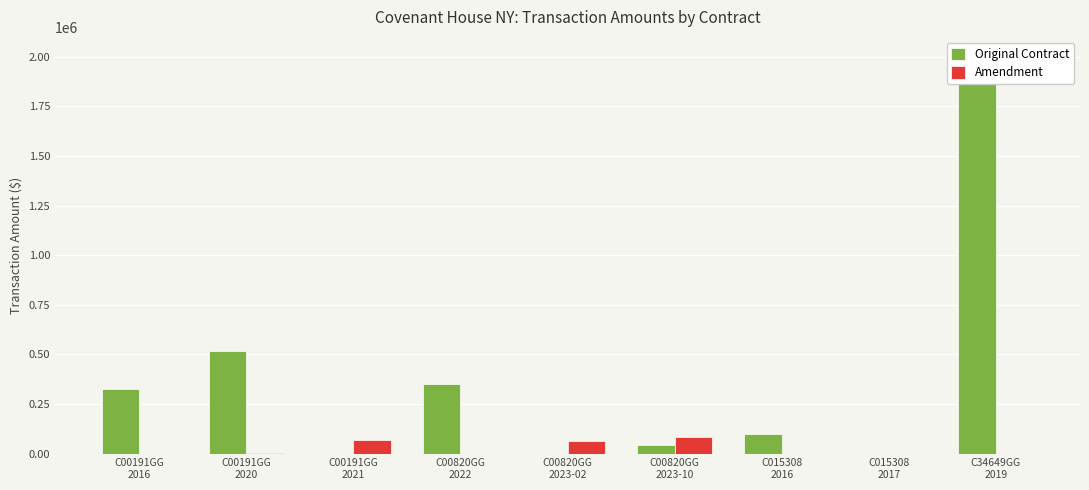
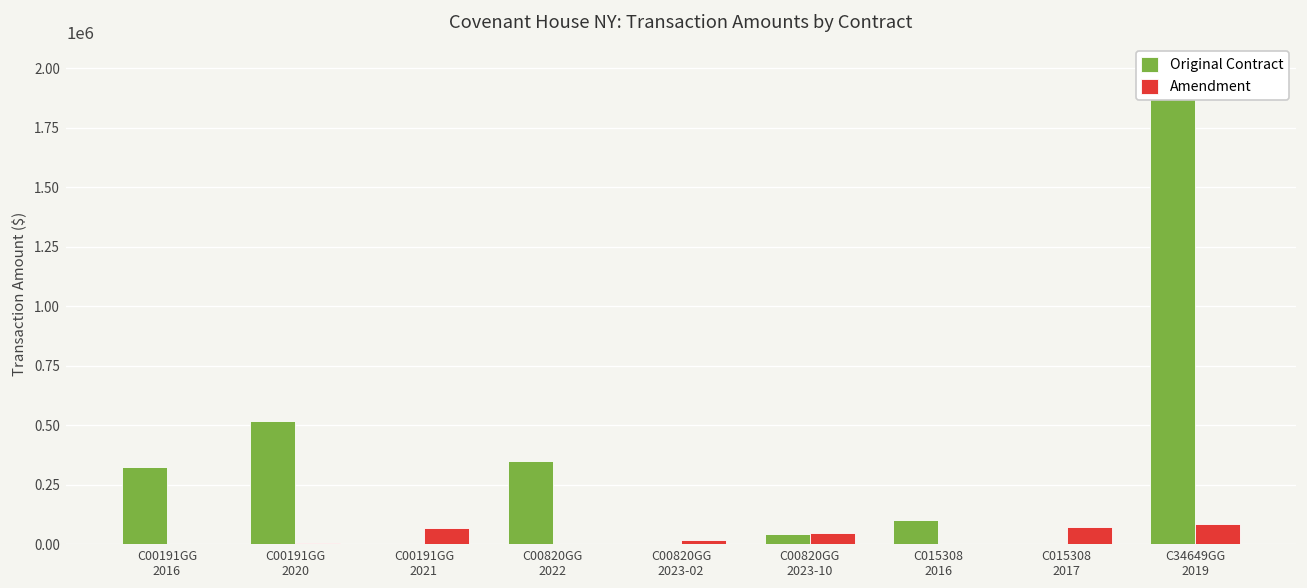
  {
    "Original Contract": {
      "C00191GG 2016": 320000,
      "C00191GG 2020": 520000,
      "C00191GG 2021": 0,
      "C00820GG 2022": 350000,
      "C00820GG 2023-02": 0,
      "C00820GG 2023-10": 40000,
      "C015308 2016": 100000,
      "C015308 2017": 0
    },
    "Amendment": {
      "C00191GG 2016": 0,
      "C00191GG 2021": 70000,
      "C00820GG 2022": 0,
-     "C00820GG 2023-02": 60000,
-     "C00820GG 2023-10": 90000,
+     "C00820GG 2023-02": 20000,
+     "C00820GG 2023-10": 50000,
      "C015308 2016": 0,
-     "C015308 2017": 0,
-     "C34649GG 2019": 0
+     "C015308 2017": 70000,
+     "C34649GG 2019": 90000
    }
  }
